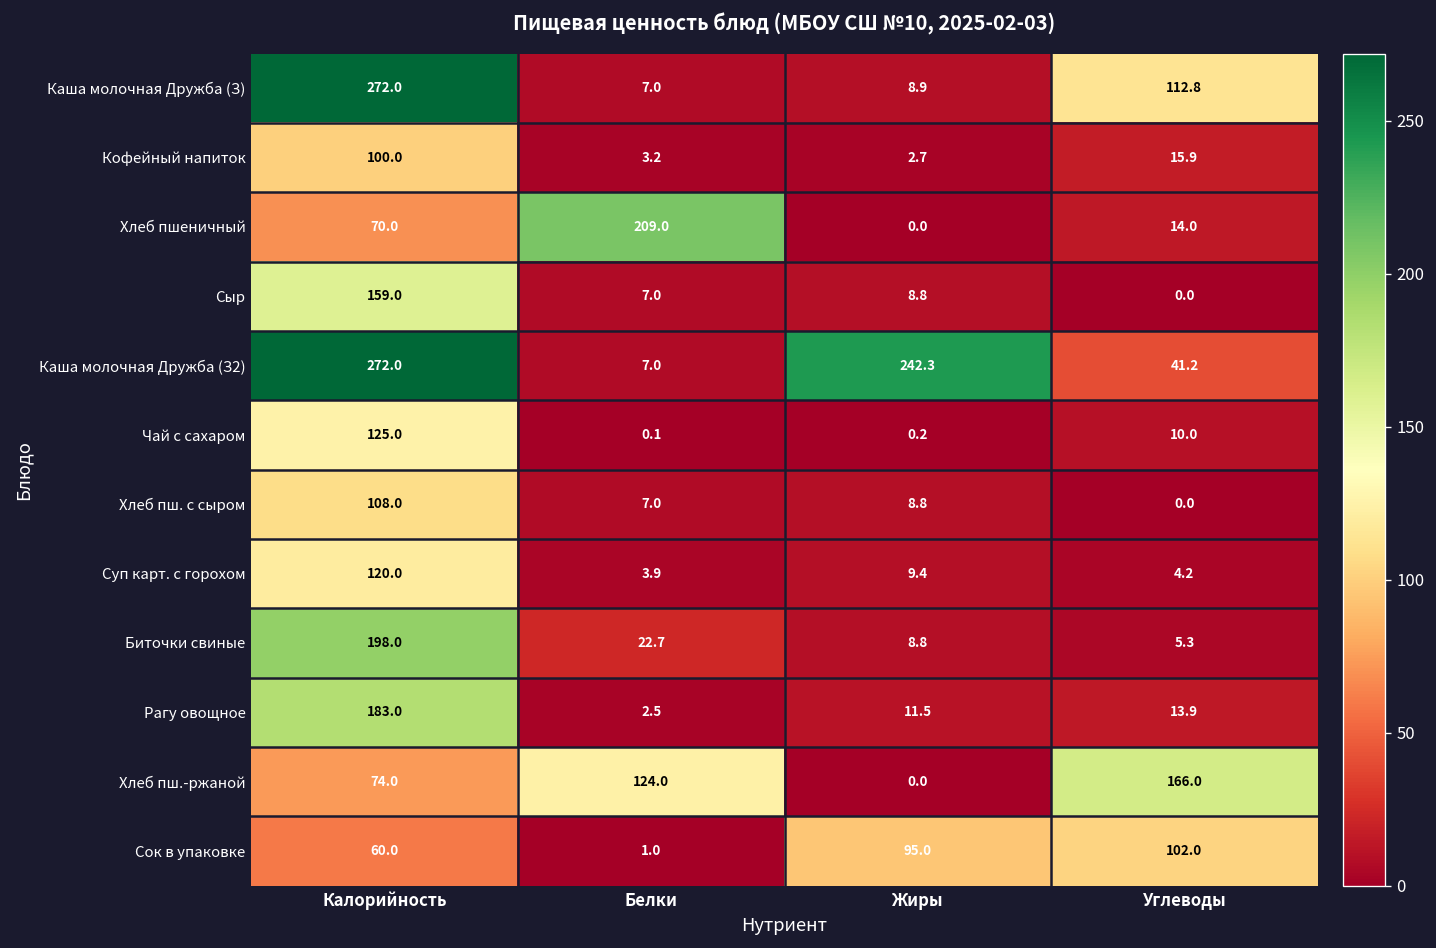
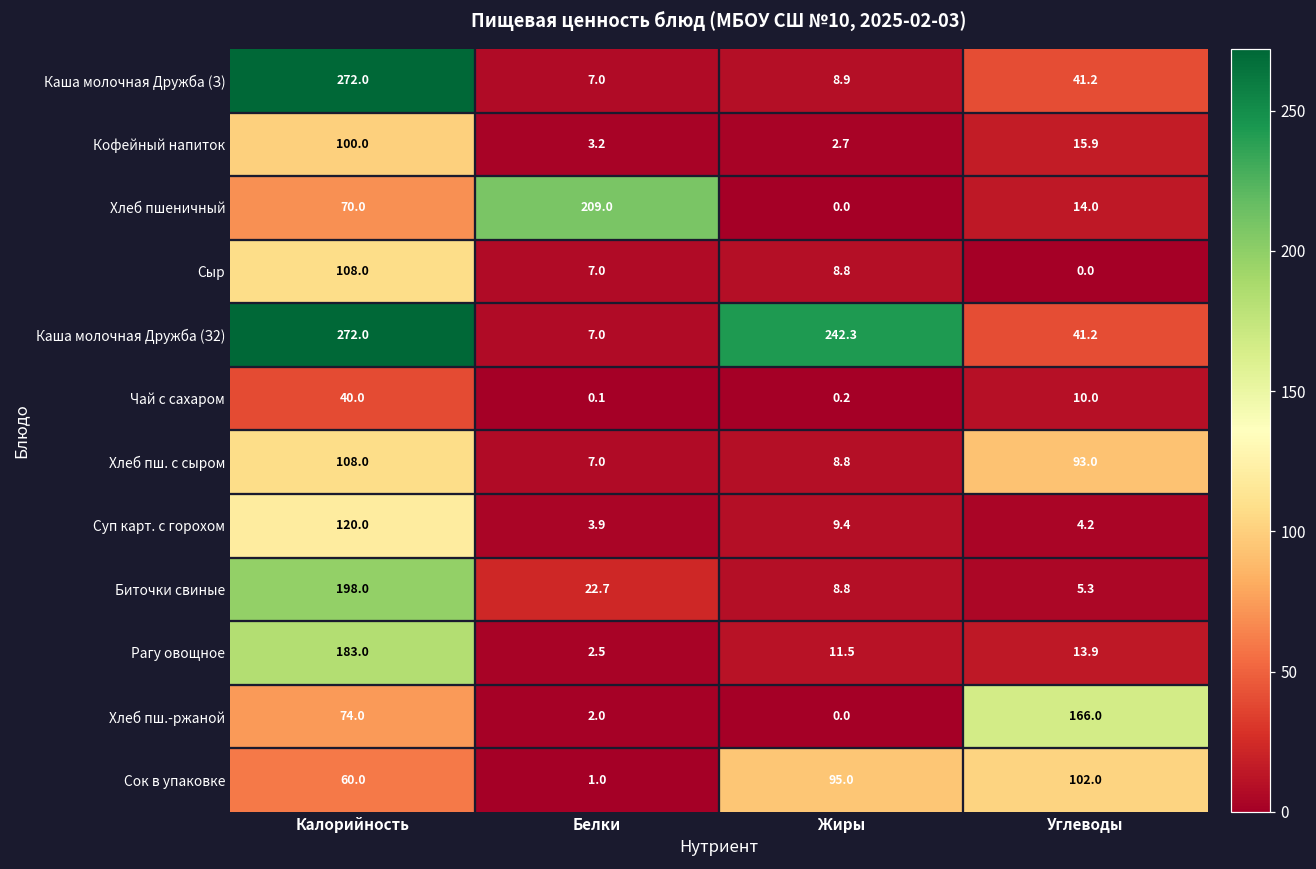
  {
    "Каша молочная Дружба (З)": {
      "Калорийность": 272.0,
      "Белки": 7.0,
      "Жиры": 8.9,
-     "Углеводы": 112.8
+     "Углеводы": 41.2
    },
    "Кофейный напиток": {
      "Калорийность": 100.0,
      "Белки": 3.2,
      "Жиры": 2.7,
      "Углеводы": 15.9
    },
    "Хлеб пшеничный": {
      "Калорийность": 70.0,
      "Белки": 209.0,
      "Жиры": 0.0,
      "Углеводы": 14.0
    },
    "Сыр": {
-     "Калорийность": 159.0,
+     "Калорийность": 108.0,
      "Белки": 7.0,
      "Жиры": 8.8,
      "Углеводы": 0.0
    },
    "Каша молочная Дружба (З2)": {
      "Калорийность": 272.0,
      "Белки": 7.0,
      "Жиры": 242.3,
      "Углеводы": 41.2
    },
    "Чай с сахаром": {
-     "Калорийность": 125.0,
+     "Калорийность": 40.0,
      "Белки": 0.1,
      "Жиры": 0.2,
      "Углеводы": 10.0
    },
    "Хлеб пш. с сыром": {
      "Калорийность": 108.0,
      "Белки": 7.0,
      "Жиры": 8.8,
-     "Углеводы": 0.0
+     "Углеводы": 93.0
    },
    "Суп карт. с горохом": {
      "Калорийность": 120.0,
      "Белки": 3.9,
      "Жиры": 9.4,
      "Углеводы": 4.2
    },
    "Биточки свиные": {
      "Калорийность": 198.0,
      "Белки": 22.7,
      "Жиры": 8.8,
      "Углеводы": 5.3
    },
    "Рагу овощное": {
      "Калорийность": 183.0,
      "Белки": 2.5,
      "Жиры": 11.5,
      "Углеводы": 13.9
    },
    "Хлеб пш.-ржаной": {
      "Калорийность": 74.0,
-     "Белки": 124.0,
+     "Белки": 2.0,
      "Жиры": 0.0,
      "Углеводы": 166.0
    },
    "Сок в упаковке": {
      "Калорийность": 60.0,
      "Белки": 1.0,
      "Жиры": 95.0,
      "Углеводы": 102.0
    }
  }
